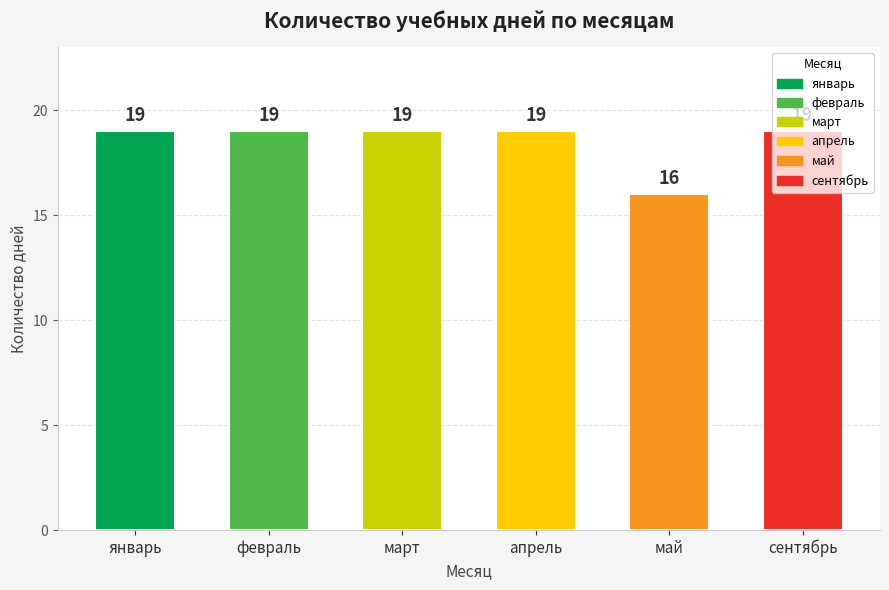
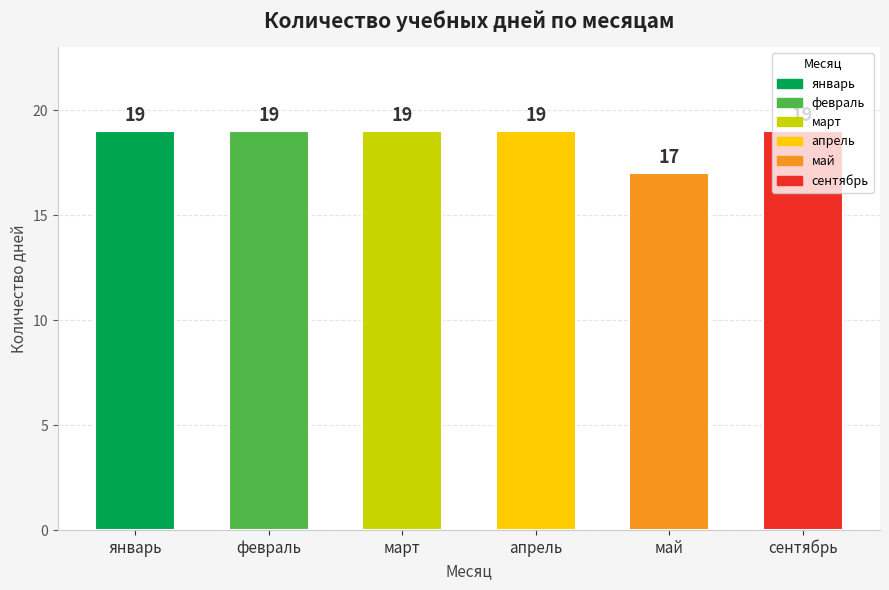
  {
    "январь": 19,
    "февраль": 19,
    "март": 19,
    "апрель": 19,
-   "май": 16
+   "май": 17
  }
